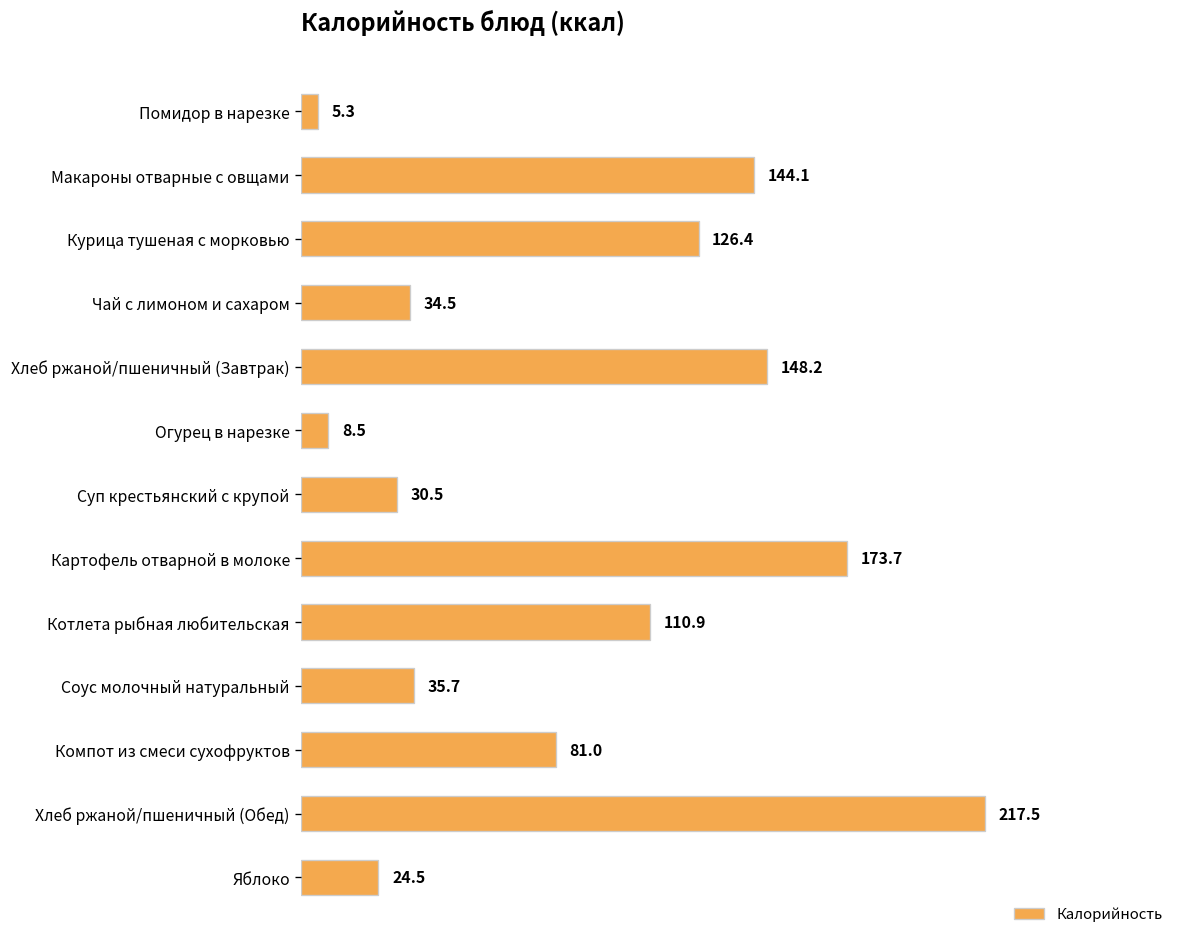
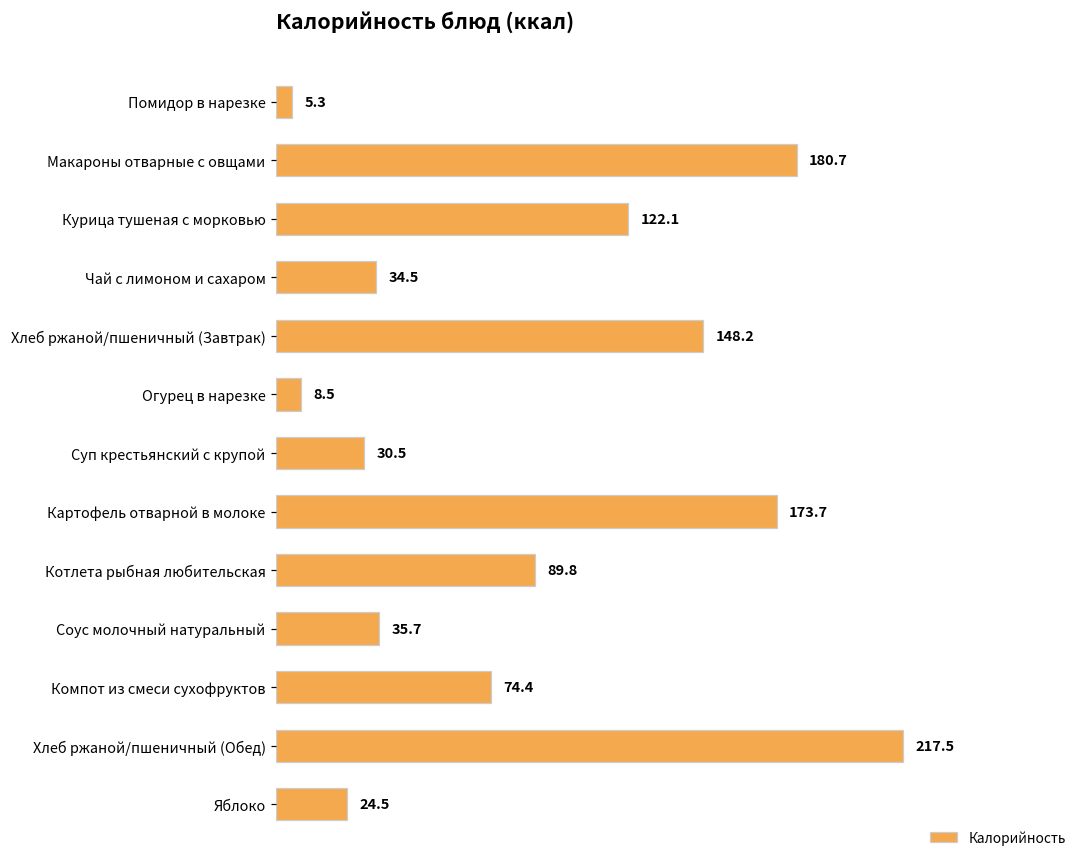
  {
    "Помидор в нарезке": 5.3,
-   "Макароны отварные с овщами": 144.1,
-   "Курица тушеная с морковью": 126.4,
+   "Макароны отварные с овщами": 180.7,
+   "Курица тушеная с морковью": 122.1,
    "Чай с лимоном и сахаром": 34.5,
    "Хлеб ржаной/пшеничный (Завтрак)": 148.2,
    "Огурец в нарезке": 8.5,
    "Суп крестьянский с крупой": 30.5,
    "Картофель отварной в молоке": 173.7,
-   "Котлета рыбная любительская": 110.9,
+   "Котлета рыбная любительская": 89.8,
    "Соус молочный натуральный": 35.7,
-   "Компот из смеси сухофруктов": 81.0,
+   "Компот из смеси сухофруктов": 74.4,
    "Хлеб ржаной/пшеничный (Обед)": 217.5,
    "Яблоко": 24.5
  }
